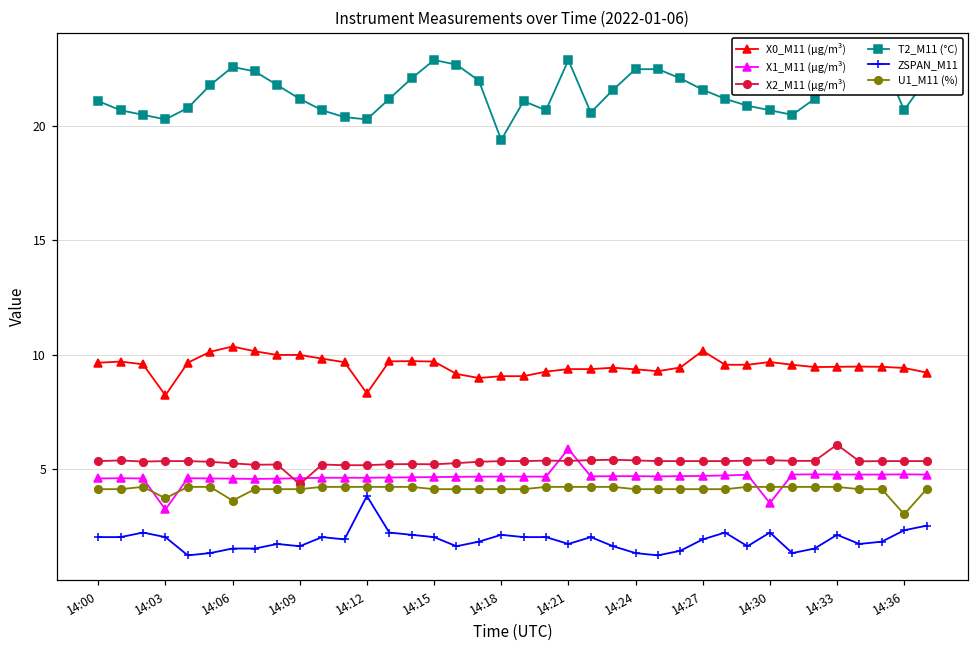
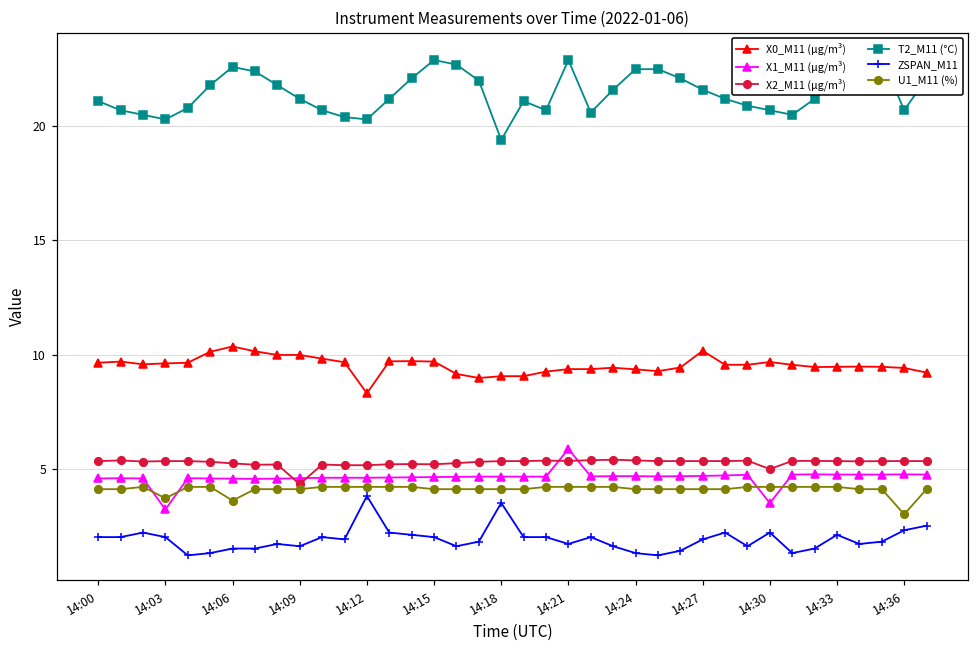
  {
    "X0_M11 (μg/m³)": {
      "14:00": 9.6,
-     "14:03": 8.2,
+     "14:03": 9.6,
      "14:06": 10.4,
      "14:09": 10.0,
      "14:12": 8.3,
      "14:15": 9.7,
      "14:18": 9.1,
      "14:21": 9.4,
      "14:24": 9.4,
      "14:27": 10.2,
      "14:30": 9.7,
      "14:33": 9.5,
      "14:36": 9.4
    },
    "X1_M11 (μg/m³)": {
      "14:00": 4.6,
      "14:03": 3.2,
      "14:06": 4.6,
      "14:09": 4.6,
      "14:12": 4.6,
      "14:15": 4.6,
      "14:18": 4.7,
      "14:21": 5.9,
      "14:24": 4.7,
      "14:27": 4.7,
      "14:30": 3.5,
      "14:33": 4.7,
      "14:36": 4.8
    },
    "X2_M11 (μg/m³)": {
      "14:00": 5.3,
      "14:03": 5.3,
      "14:06": 5.2,
      "14:09": 4.3,
      "14:12": 5.2,
      "14:15": 5.2,
      "14:18": 5.3,
      "14:21": 5.3,
      "14:24": 5.4,
      "14:27": 5.3,
-     "14:30": 5.4,
-     "14:33": 6.1,
+     "14:30": 5.0,
+     "14:33": 5.3,
      "14:36": 5.3
    },
    "T2_M11 (°C)": {
      "14:00": 21.1,
      "14:03": 20.3,
      "14:06": 22.6,
      "14:09": 21.2,
      "14:12": 20.3,
      "14:15": 22.9,
      "14:18": 19.4,
      "14:21": 22.9,
      "14:24": 22.5,
      "14:27": 21.6,
      "14:30": 20.7,
      "14:36": 20.7
    },
    "ZSPAN_M11": {
      "14:00": 2.0,
      "14:03": 2.0,
      "14:06": 1.5,
      "14:09": 1.6,
      "14:12": 3.8,
      "14:15": 2.0,
-     "14:18": 2.1,
+     "14:18": 3.5,
      "14:21": 1.7,
      "14:24": 1.3,
      "14:27": 1.9,
      "14:30": 2.2,
      "14:33": 2.1,
      "14:36": 2.3
    },
    "U1_M11 (%)": {
      "14:00": 4.1,
      "14:03": 3.7,
      "14:06": 3.6,
      "14:09": 4.1,
      "14:12": 4.2,
      "14:15": 4.1,
      "14:18": 4.1,
      "14:21": 4.2,
      "14:24": 4.1,
      "14:27": 4.1,
      "14:30": 4.2,
      "14:33": 4.2,
      "14:36": 3.0
    }
  }
